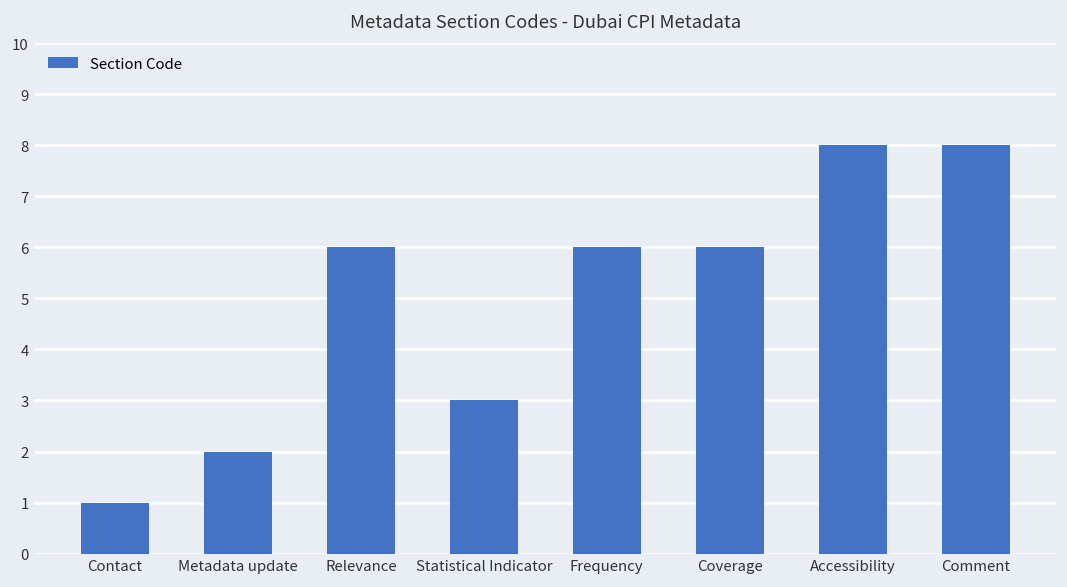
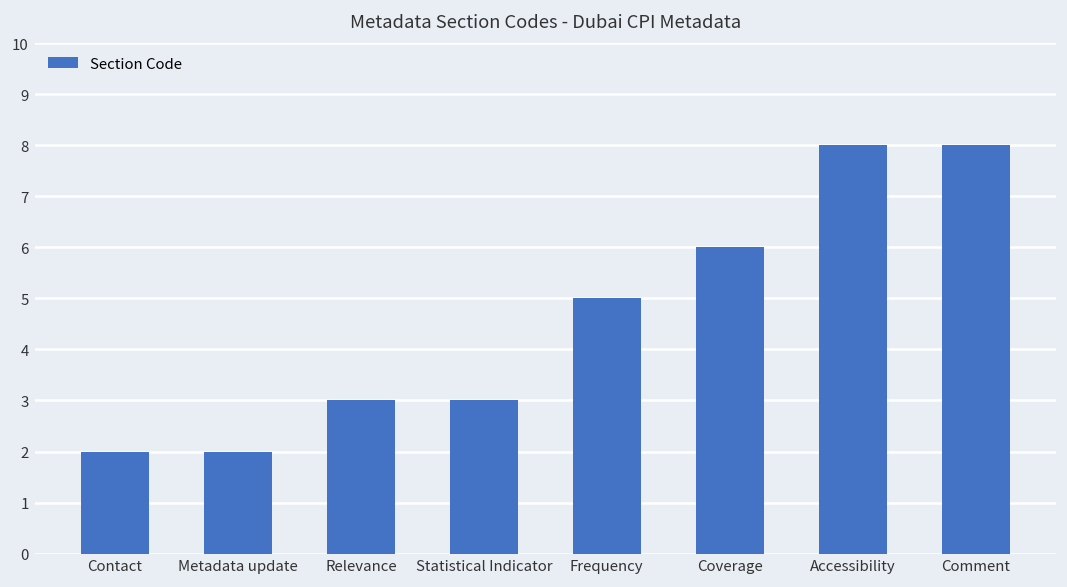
  {
-   "Contact": 1,
+   "Contact": 2,
    "Metadata update": 2,
-   "Relevance": 6,
+   "Relevance": 3,
    "Statistical Indicator": 3,
-   "Frequency": 6,
+   "Frequency": 5,
    "Coverage": 6,
    "Accessibility": 8,
    "Comment": 8
  }
